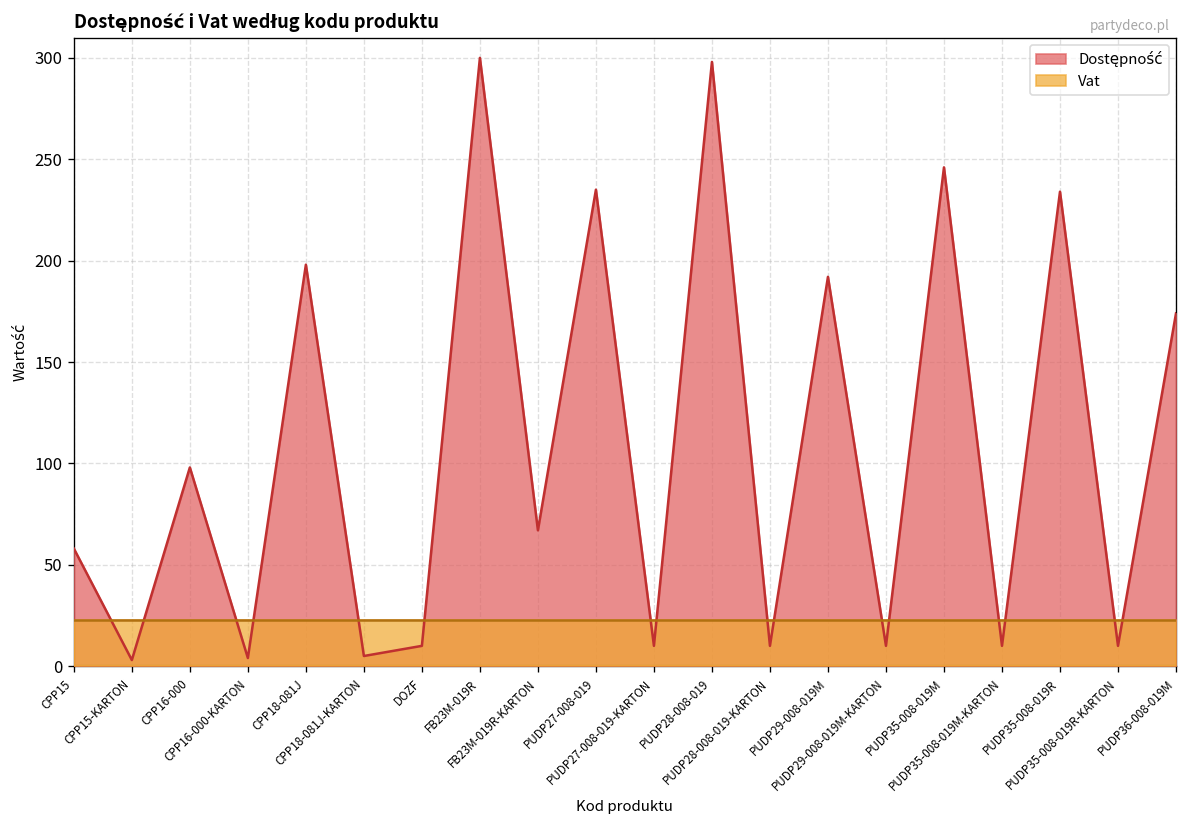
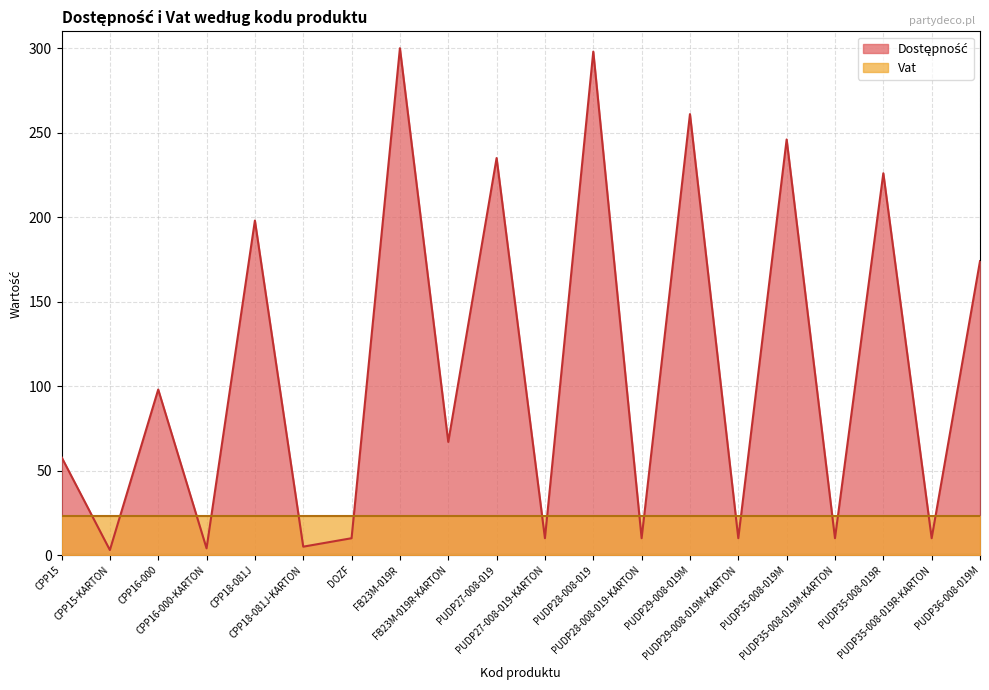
  {
    "Dostępność": {
      "CPP15": 58,
      "CPP15-KARTON": 3,
      "CPP16-000": 98,
      "CPP16-000-KARTON": 4,
      "CPP18-081J": 198,
      "CPP18-081J-KARTON": 5,
      "DOZF": 10,
      "FB23M-019R": 300,
      "FB23M-019R-KARTON": 67,
      "PUDP27-008-019": 235,
      "PUDP27-008-019-KARTON": 10,
      "PUDP28-008-019": 298,
      "PUDP28-008-019-KARTON": 10,
-     "PUDP29-008-019M": 192,
+     "PUDP29-008-019M": 261,
      "PUDP29-008-019M-KARTON": 10,
      "PUDP35-008-019M": 246,
      "PUDP35-008-019M-KARTON": 10,
-     "PUDP35-008-019R": 234,
+     "PUDP35-008-019R": 226,
      "PUDP35-008-019R-KARTON": 10,
      "PUDP36-008-019M": 174
    },
    "Vat": {
      "CPP15": 23,
      "CPP15-KARTON": 23,
      "CPP16-000": 23,
      "CPP16-000-KARTON": 23,
      "CPP18-081J": 23,
      "CPP18-081J-KARTON": 23,
      "DOZF": 23,
      "FB23M-019R": 23,
      "FB23M-019R-KARTON": 23,
      "PUDP27-008-019": 23,
      "PUDP27-008-019-KARTON": 23,
      "PUDP28-008-019": 23,
      "PUDP28-008-019-KARTON": 23,
      "PUDP29-008-019M": 23,
      "PUDP29-008-019M-KARTON": 23,
      "PUDP35-008-019M": 23,
      "PUDP35-008-019M-KARTON": 23,
      "PUDP35-008-019R": 23,
      "PUDP35-008-019R-KARTON": 23,
      "PUDP36-008-019M": 23
    }
  }
